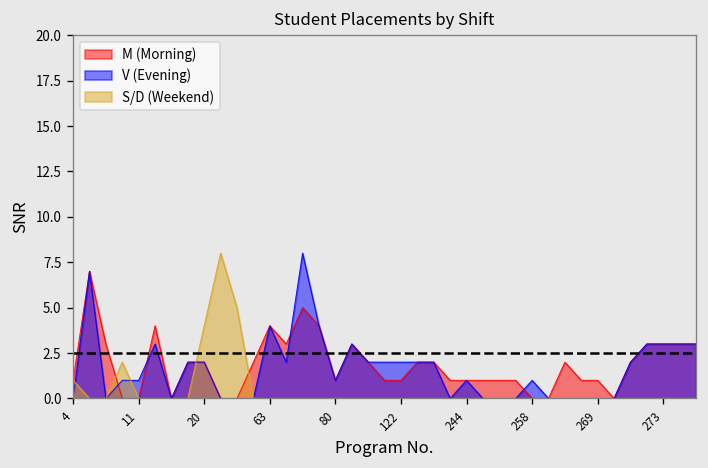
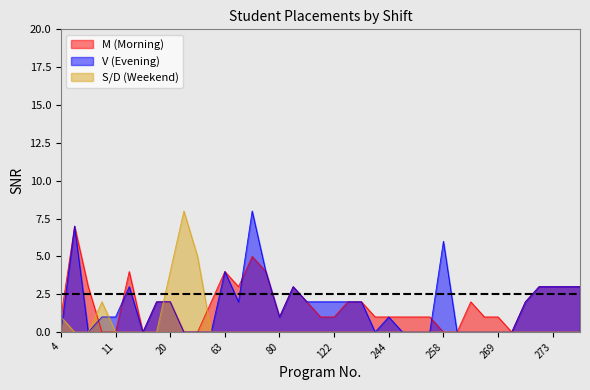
  {
    "M (Morning)": {
      "122": 1,
      "269": 1
    },
    "V (Evening)": {
      "4": 0,
      "11": 1,
      "122": 2,
-     "258": 1
+     "258": 6
    },
    "S/D (Weekend)": {
      "20": 4,
      "63": 0,
      "80": 0,
      "122": 0,
      "244": 0,
      "273": 0
    }
  }
